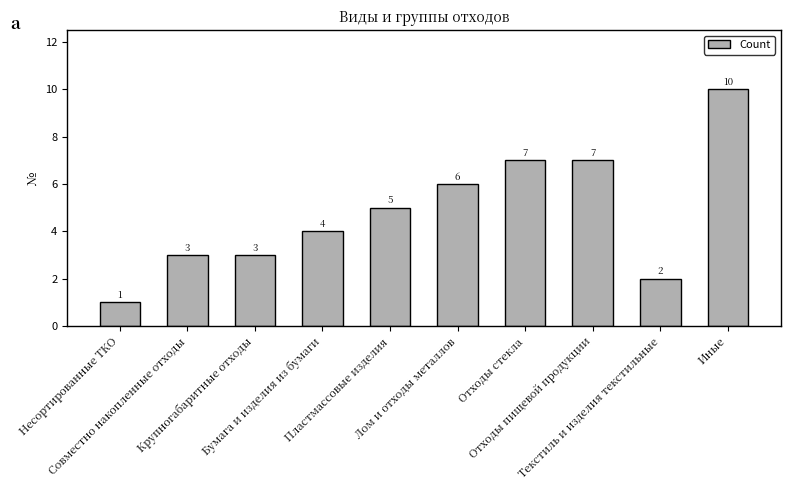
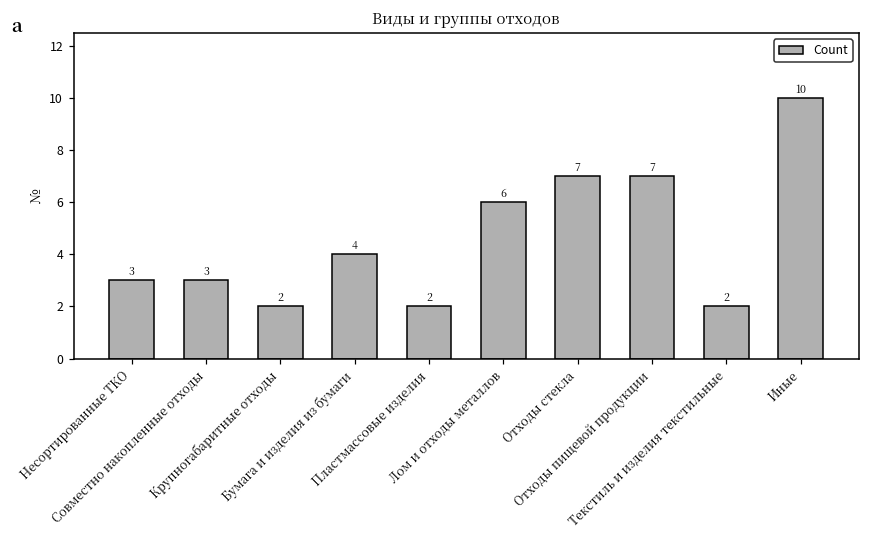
  {
-   "Несортированные ТКО": 1,
+   "Несортированные ТКО": 3,
    "Совместно накопленные отходы": 3,
-   "Крупногабаритные отходы": 3,
+   "Крупногабаритные отходы": 2,
    "Бумага и изделия из бумаги": 4,
-   "Пластмассовые изделия": 5,
+   "Пластмассовые изделия": 2,
    "Лом и отходы металлов": 6,
    "Отходы стекла": 7,
    "Отходы пищевой продукции": 7,
    "Текстиль и изделия текстильные": 2,
    "Иные": 10
  }
